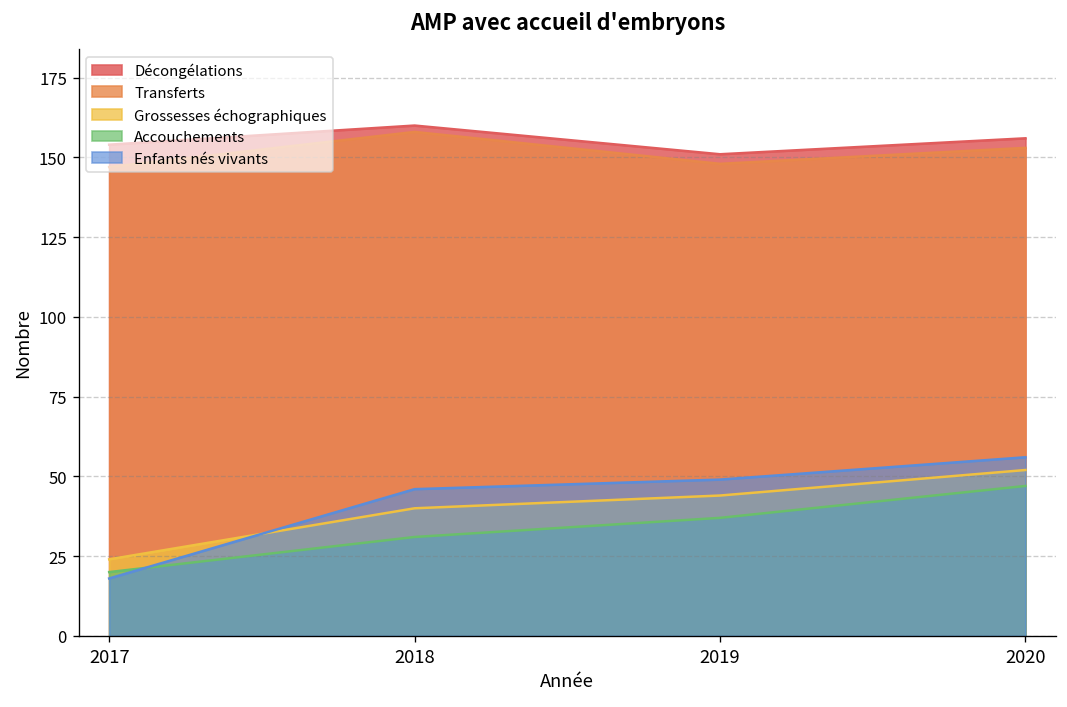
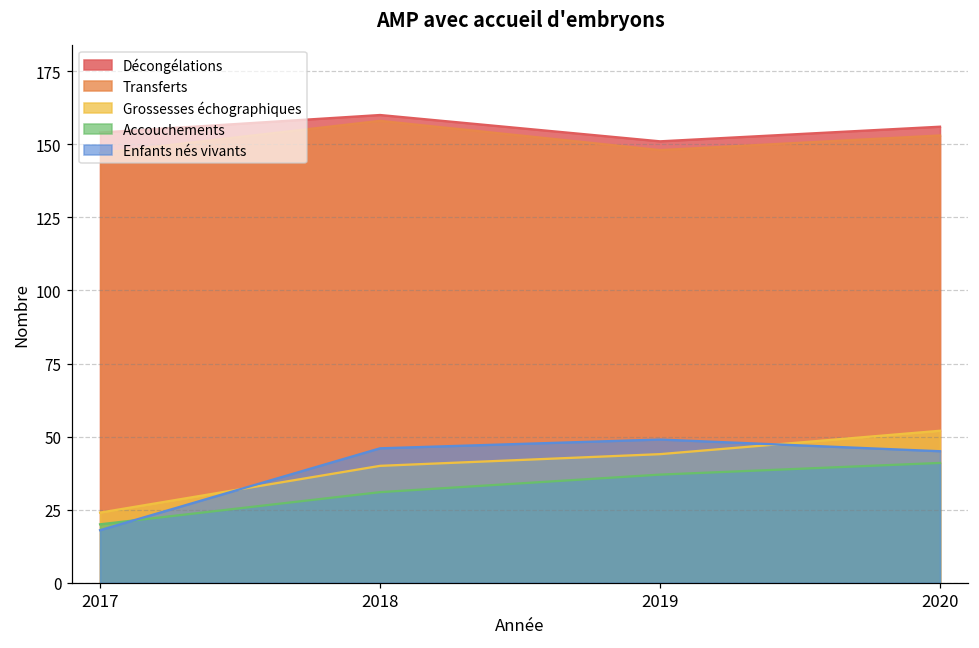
  {
    "Accouchements": {
      "2017": 20,
      "2018": 31,
      "2019": 37,
-     "2020": 47
+     "2020": 41
    },
    "Enfants nés vivants": {
      "2017": 18,
      "2018": 46,
      "2019": 49,
-     "2020": 56
+     "2020": 45
    }
  }
